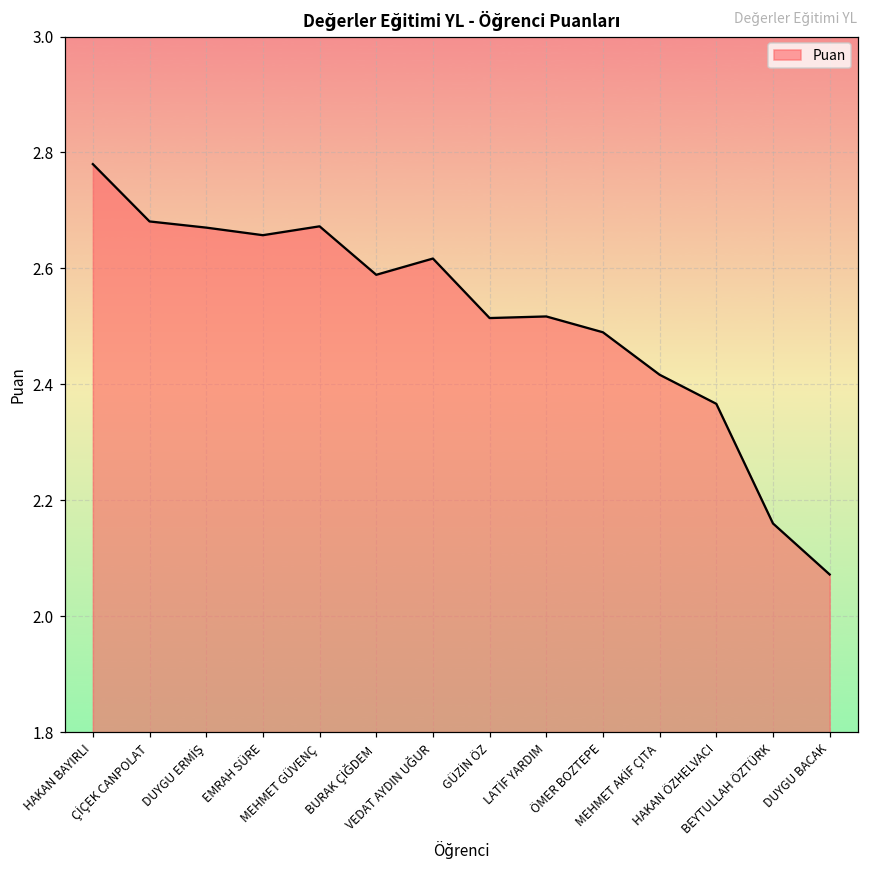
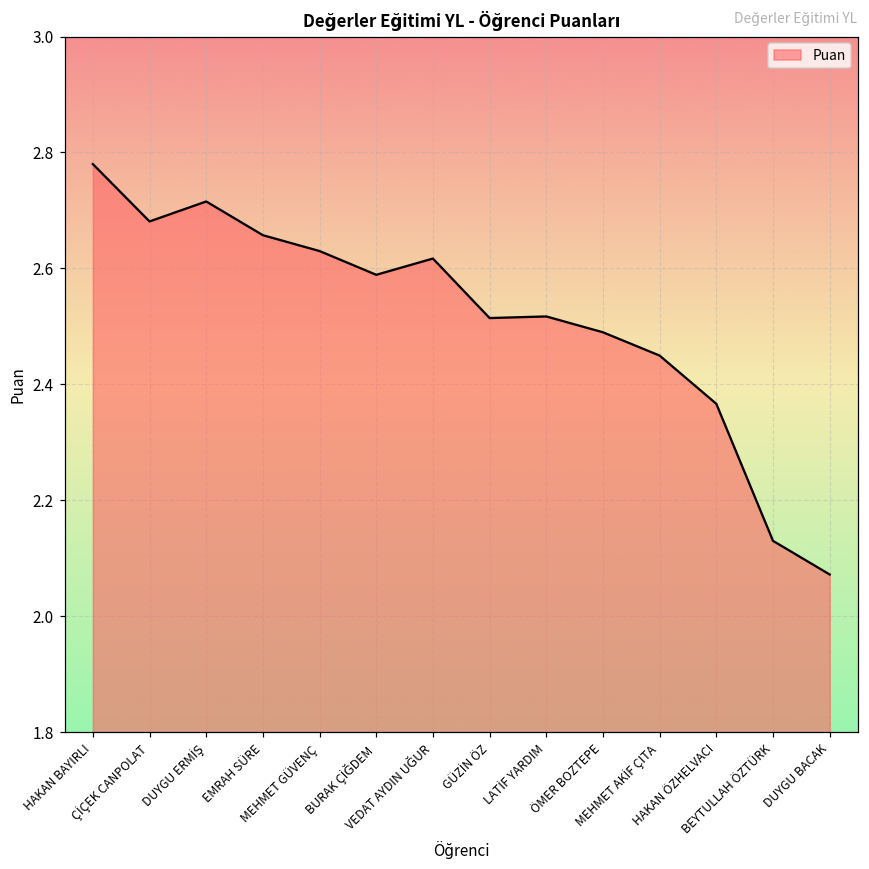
  {
    "HAKAN BAYIRLI": 2.78,
    "ÇİÇEK CANPOLAT": 2.68,
-   "DUYGU ERMİŞ": 2.67,
+   "DUYGU ERMİŞ": 2.72,
    "EMRAH SÜRE": 2.66,
-   "MEHMET GÜVENÇ": 2.67,
+   "MEHMET GÜVENÇ": 2.63,
    "BURAK ÇİĞDEM": 2.59,
    "VEDAT AYDIN UĞUR": 2.62,
    "GÜZİN ÖZ": 2.51,
    "LATİF YARDIM": 2.52,
    "ÖMER BOZTEPE": 2.49,
-   "MEHMET AKİF ÇITA": 2.42,
+   "MEHMET AKİF ÇITA": 2.45,
    "HAKAN ÖZHELVACI": 2.37,
-   "BEYTULLAH ÖZTÜRK": 2.16,
+   "BEYTULLAH ÖZTÜRK": 2.13,
    "DUYGU BACAK": 2.07
  }
